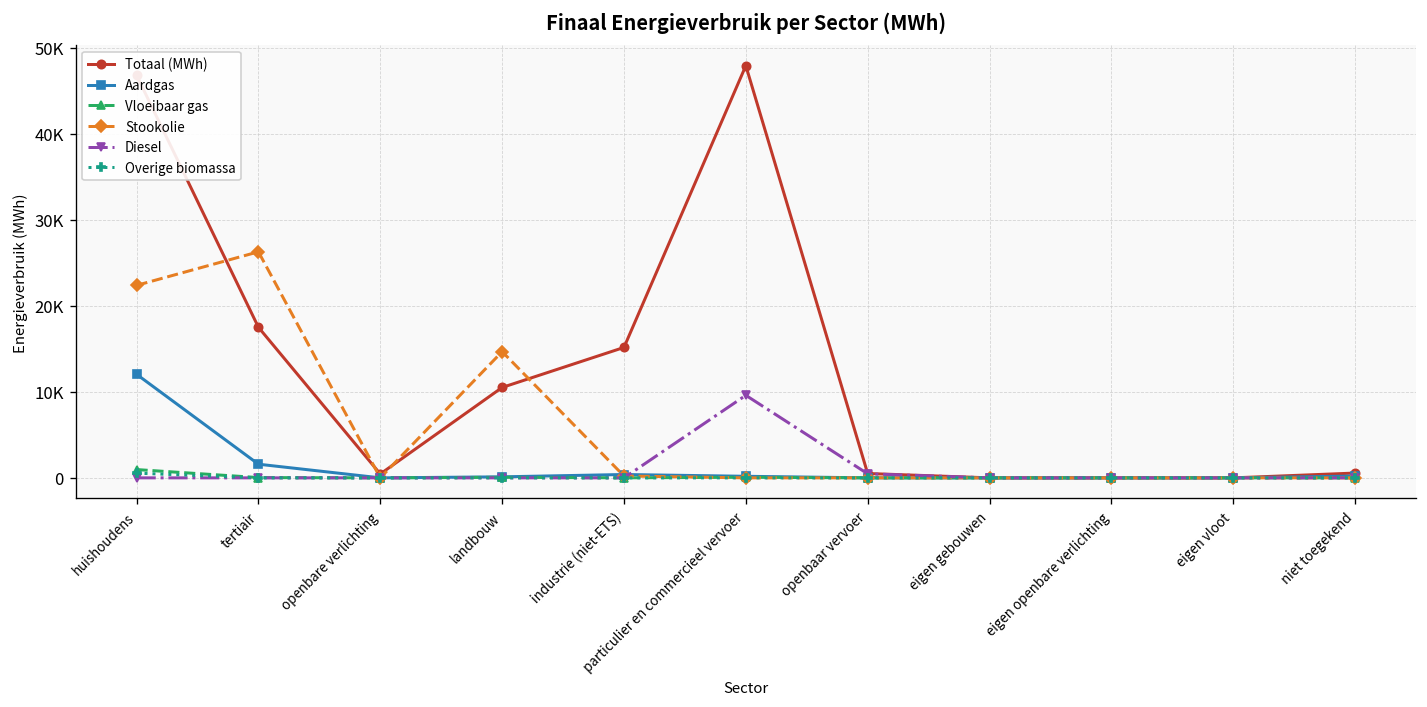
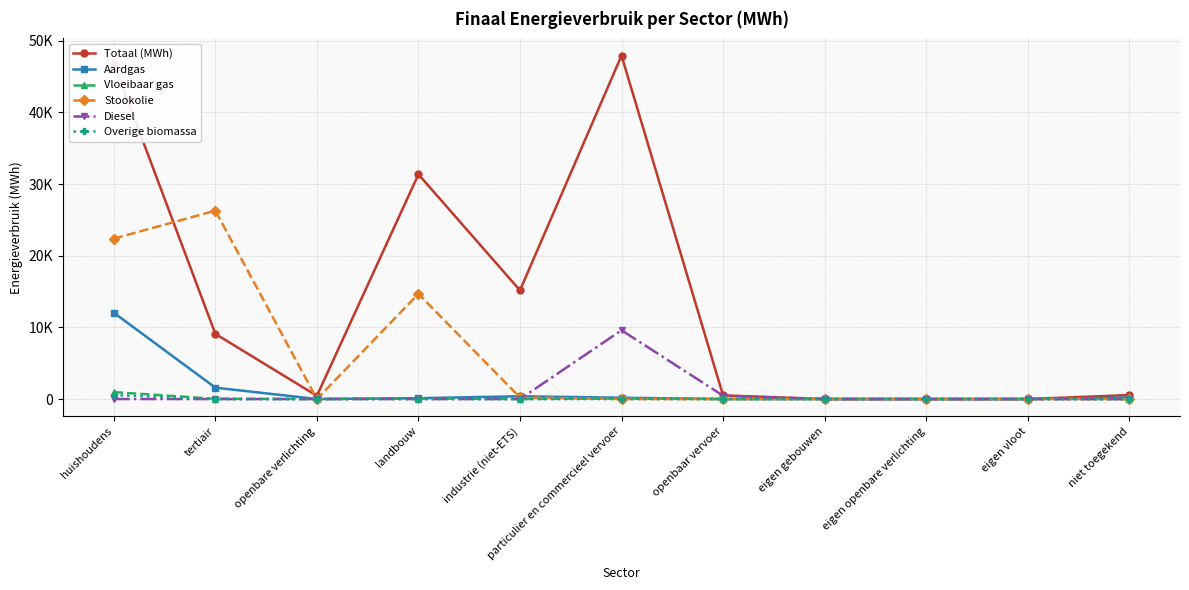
  {
    "Totaal (MWh)": {
-     "tertiair": 18000,
+     "tertiair": 9000,
      "openbare verlichting": 0,
-     "landbouw": 11000,
+     "landbouw": 31000,
      "industrie (niet-ETS)": 15000,
      "particulier en commercieel vervoer": 48000
    },
    "Aardgas": {
      "huishoudens": 12000,
      "tertiair": 2000
    },
    "Stookolie": {
      "huishoudens": 22000,
      "tertiair": 26000,
      "landbouw": 15000
    },
    "Diesel": {
      "huishoudens": 0,
      "particulier en commercieel vervoer": 10000
    }
  }
